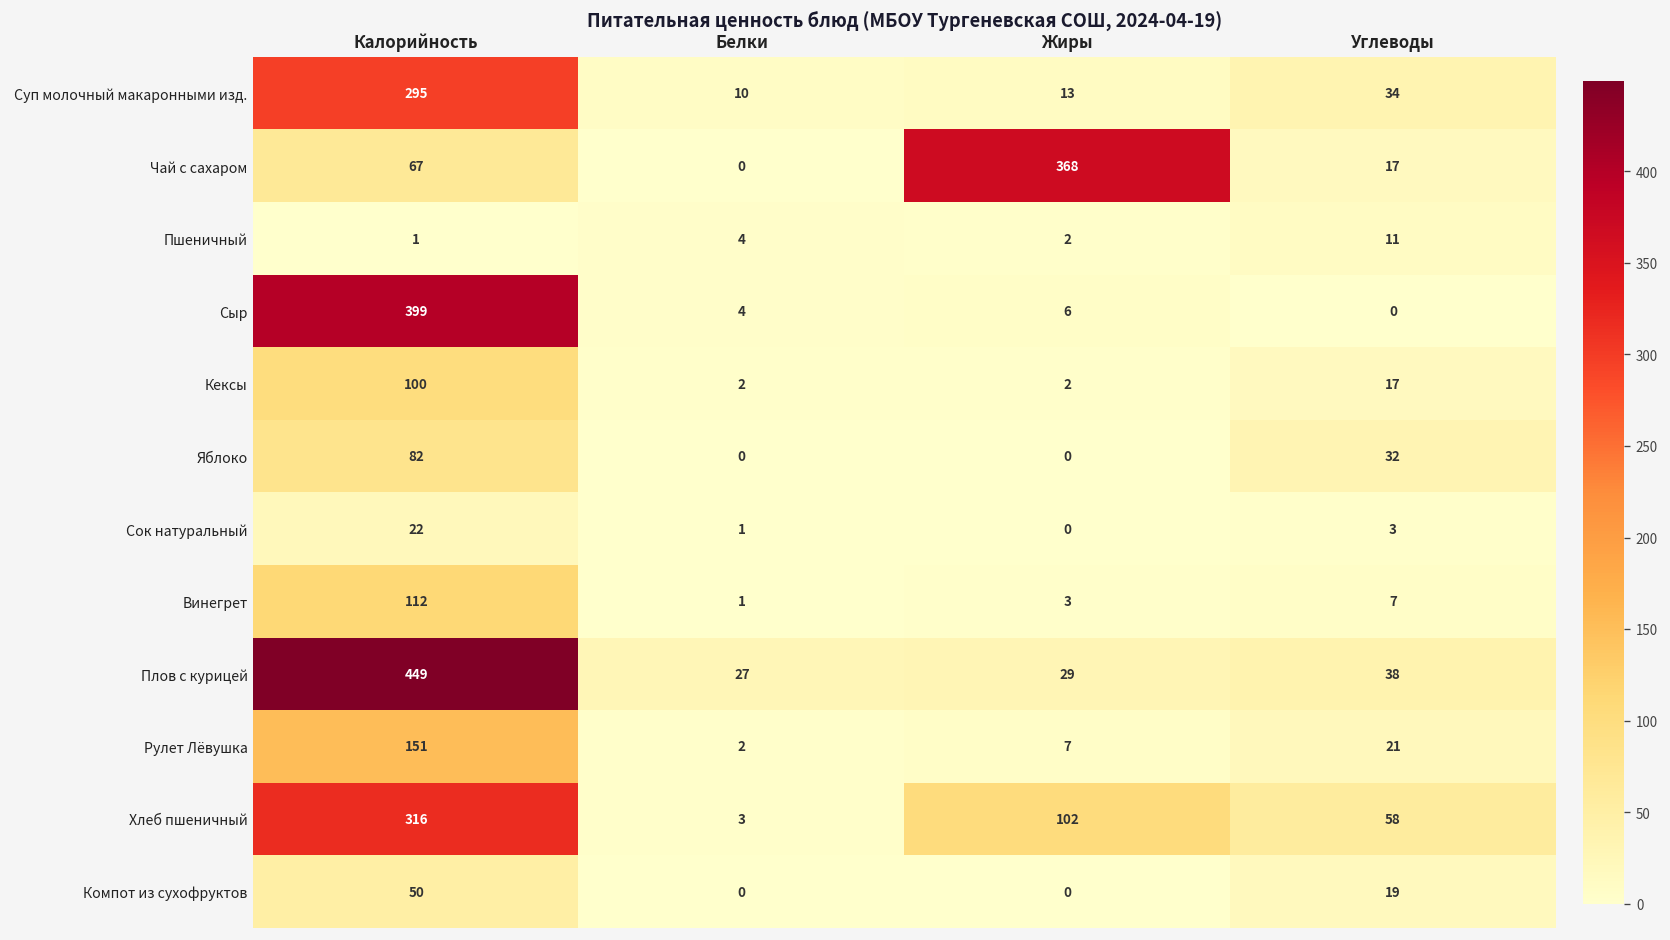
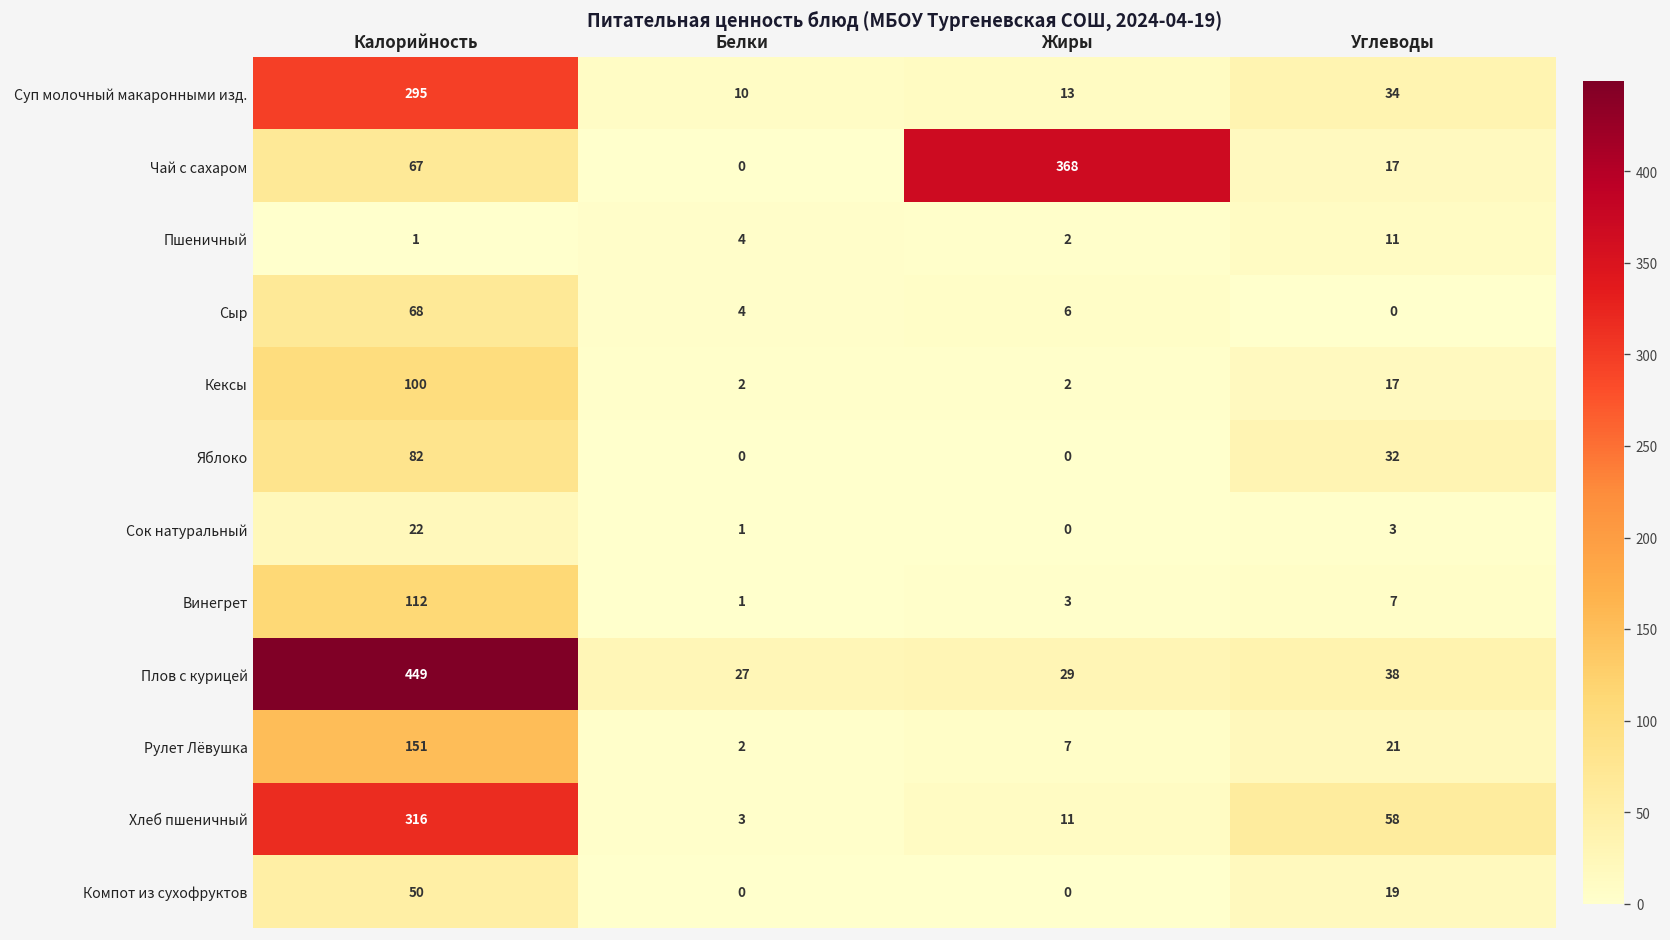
  {
    "Суп молочный макаронными изд.": {
      "Калорийность": 295,
      "Белки": 10,
      "Жиры": 13,
      "Углеводы": 34
    },
    "Чай с сахаром": {
      "Калорийность": 67,
      "Белки": 0,
      "Жиры": 368,
      "Углеводы": 17
    },
    "Пшеничный": {
      "Калорийность": 1,
      "Белки": 4,
      "Жиры": 2,
      "Углеводы": 11
    },
    "Сыр": {
-     "Калорийность": 399,
+     "Калорийность": 68,
      "Белки": 4,
      "Жиры": 6,
      "Углеводы": 0
    },
    "Кексы": {
      "Калорийность": 100,
      "Белки": 2,
      "Жиры": 2,
      "Углеводы": 17
    },
    "Яблоко": {
      "Калорийность": 82,
      "Белки": 0,
      "Жиры": 0,
      "Углеводы": 32
    },
    "Сок натуральный": {
      "Калорийность": 22,
      "Белки": 1,
      "Жиры": 0,
      "Углеводы": 3
    },
    "Винегрет": {
      "Калорийность": 112,
      "Белки": 1,
      "Жиры": 3,
      "Углеводы": 7
    },
    "Плов с курицей": {
      "Калорийность": 449,
      "Белки": 27,
      "Жиры": 29,
      "Углеводы": 38
    },
    "Рулет Лёвушка": {
      "Калорийность": 151,
      "Белки": 2,
      "Жиры": 7,
      "Углеводы": 21
    },
    "Хлеб пшеничный": {
      "Калорийность": 316,
      "Белки": 3,
-     "Жиры": 102,
+     "Жиры": 11,
      "Углеводы": 58
    },
    "Компот из сухофруктов": {
      "Калорийность": 50,
      "Белки": 0,
      "Жиры": 0,
      "Углеводы": 19
    }
  }
